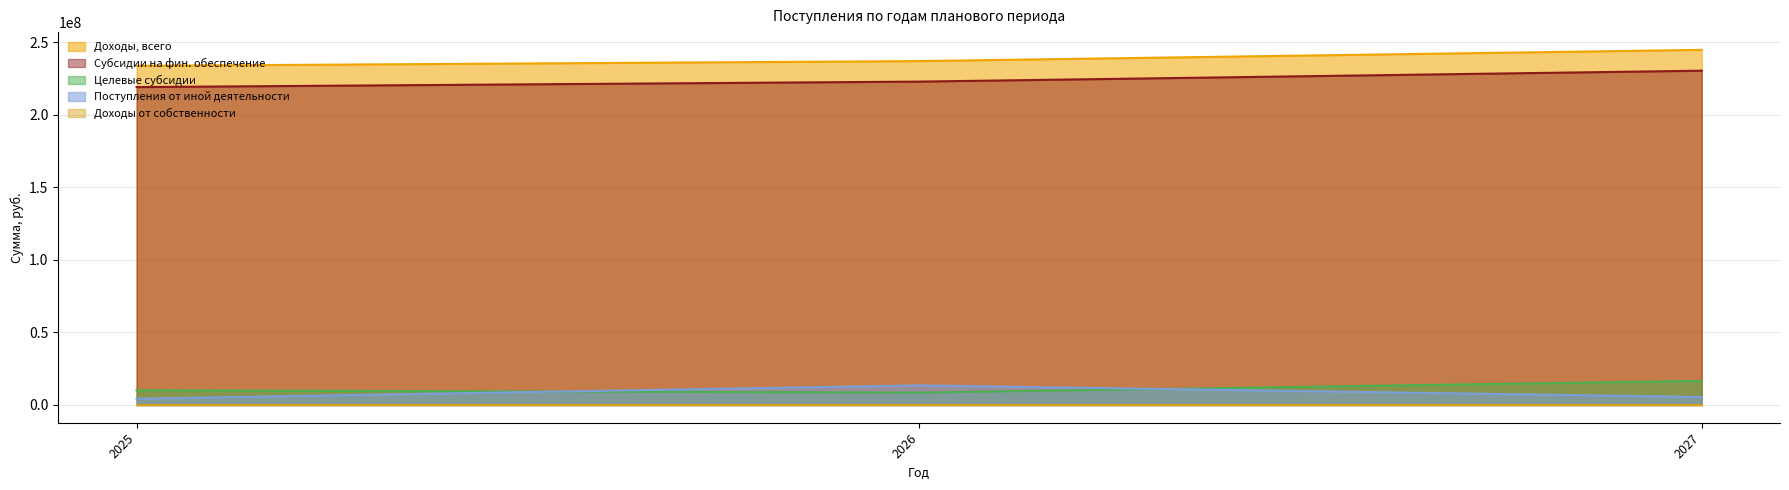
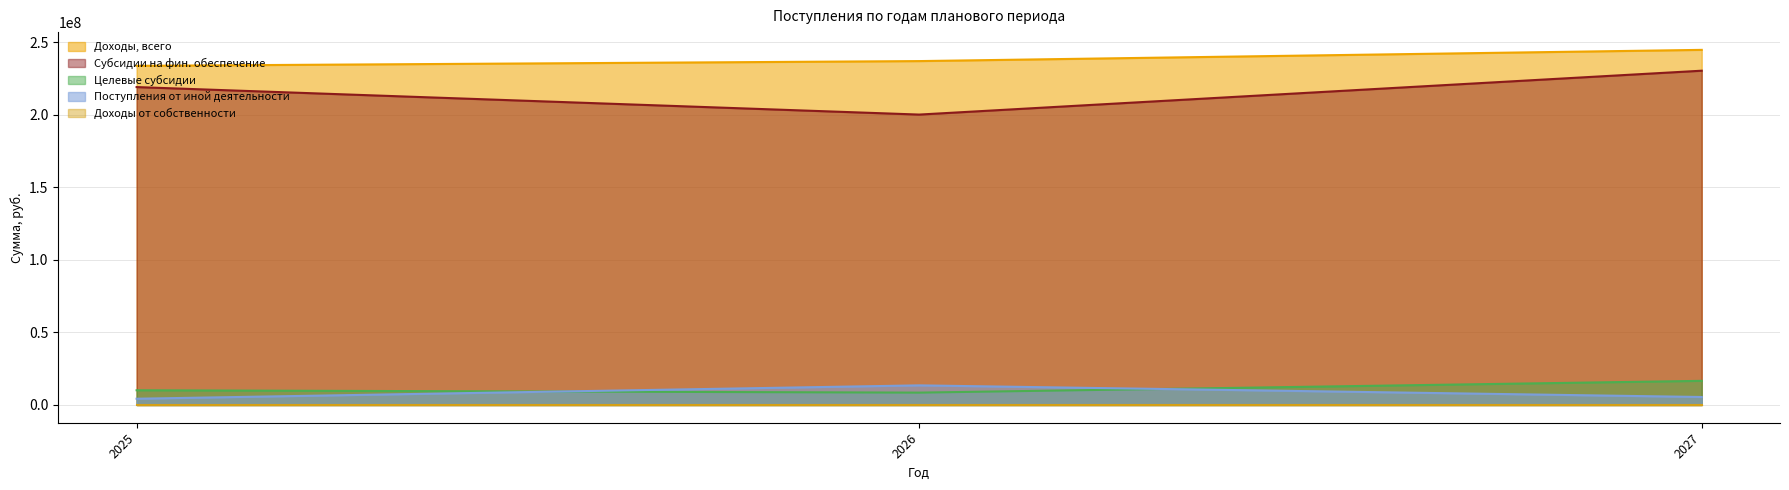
  {
    "Субсидии на фин. обеспечение": {
      "2025": 219000000,
-     "2026": 223000000,
+     "2026": 200000000,
      "2027": 230000000
    },
    "Целевые субсидии": {
      "2025": 10000000,
      "2026": 9000000,
      "2027": 17000000
    },
    "Поступления от иной деятельности": {
      "2025": 4000000,
      "2026": 14000000,
      "2027": 5000000
    }
  }
